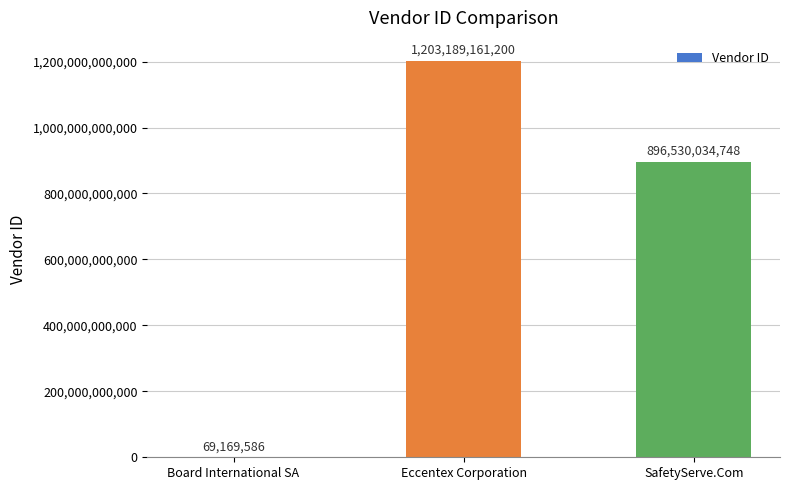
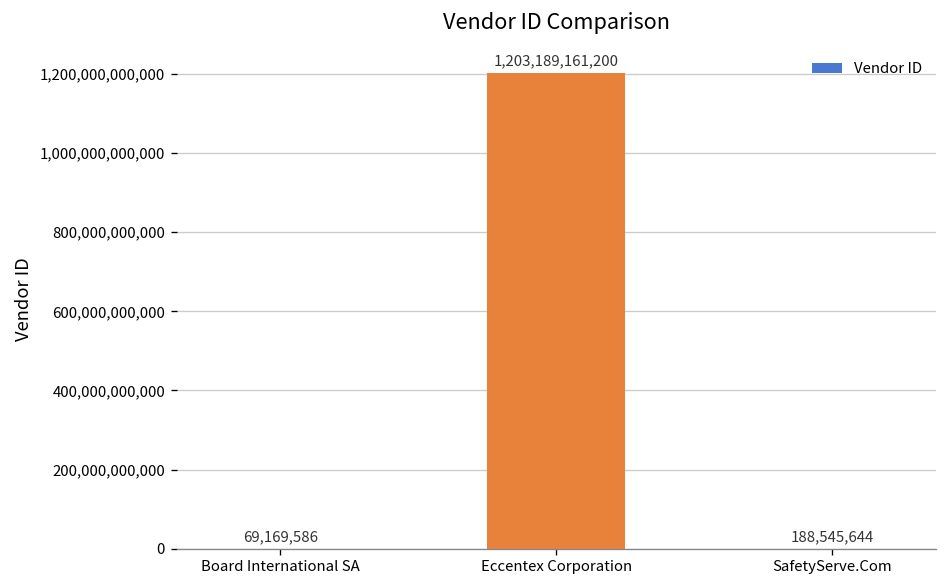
  {
    "Board International SA": "69,169,586",
    "Eccentex Corporation": "1,203,189,161,200",
-   "SafetyServe.Com": "896,530,034,748"
+   "SafetyServe.Com": "188,545,644"
  }
